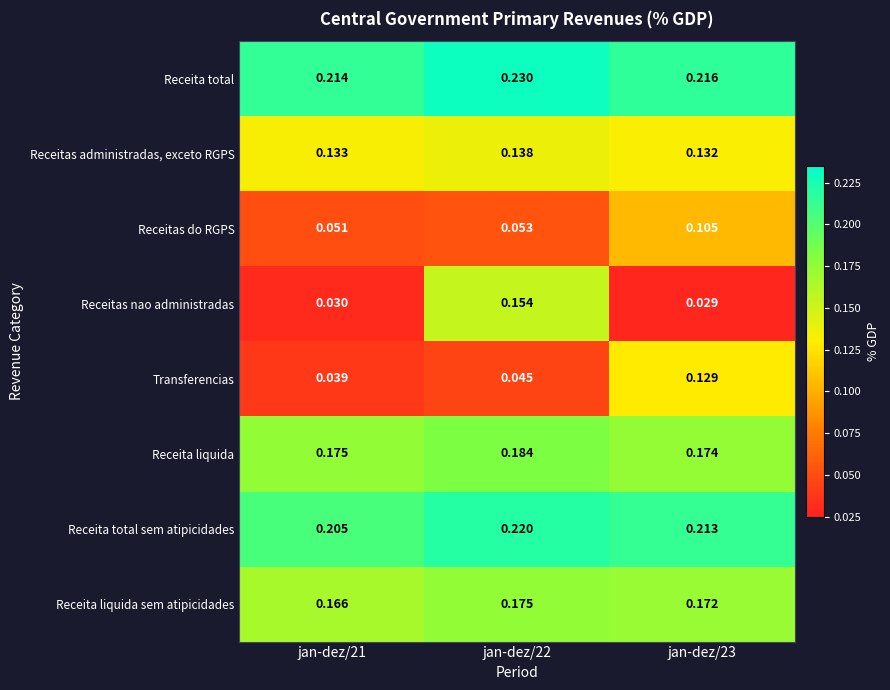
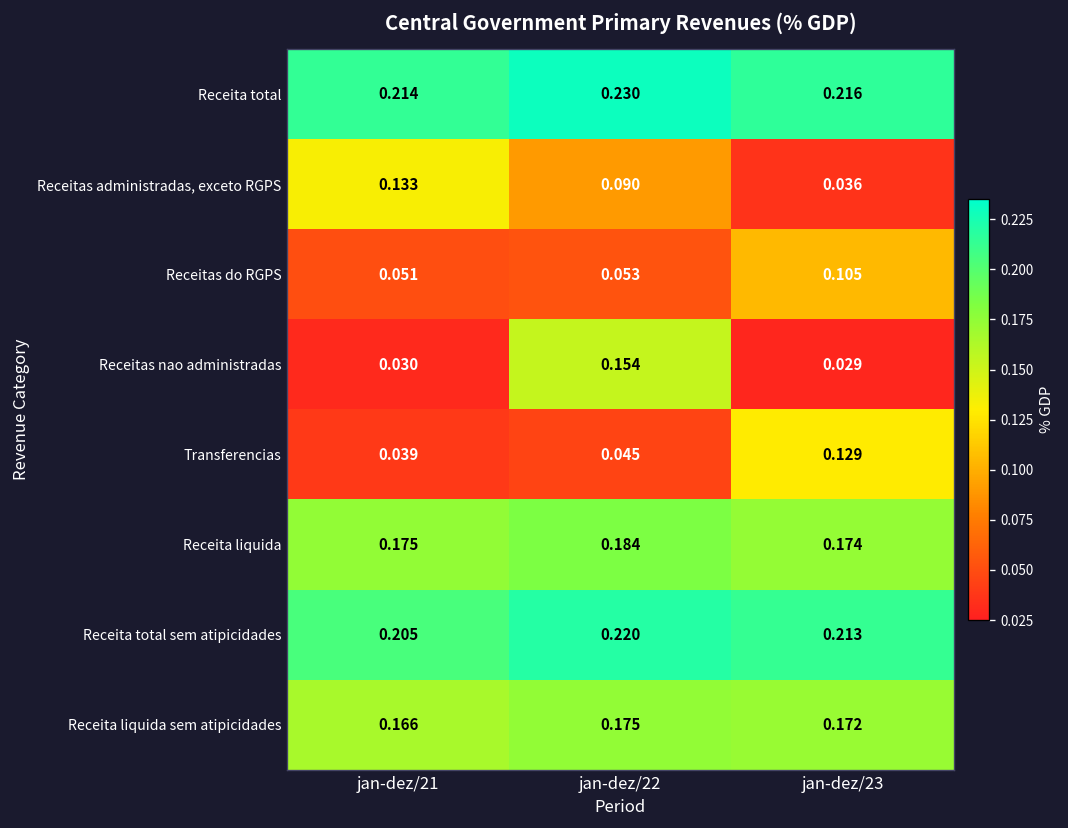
  {
    "Receita total": {
      "jan-dez/21": 0.214,
      "jan-dez/22": 0.230,
      "jan-dez/23": 0.216
    },
    "Receitas administradas, exceto RGPS": {
      "jan-dez/21": 0.133,
-     "jan-dez/22": 0.138,
-     "jan-dez/23": 0.132
+     "jan-dez/22": 0.090,
+     "jan-dez/23": 0.036
    },
    "Receitas do RGPS": {
      "jan-dez/21": 0.051,
      "jan-dez/22": 0.053,
      "jan-dez/23": 0.105
    },
    "Receitas nao administradas": {
      "jan-dez/21": 0.030,
      "jan-dez/22": 0.154,
      "jan-dez/23": 0.029
    },
    "Transferencias": {
      "jan-dez/21": 0.039,
      "jan-dez/22": 0.045,
      "jan-dez/23": 0.129
    },
    "Receita liquida": {
      "jan-dez/21": 0.175,
      "jan-dez/22": 0.184,
      "jan-dez/23": 0.174
    },
    "Receita total sem atipicidades": {
      "jan-dez/21": 0.205,
      "jan-dez/22": 0.220,
      "jan-dez/23": 0.213
    },
    "Receita liquida sem atipicidades": {
      "jan-dez/21": 0.166,
      "jan-dez/22": 0.175,
      "jan-dez/23": 0.172
    }
  }
